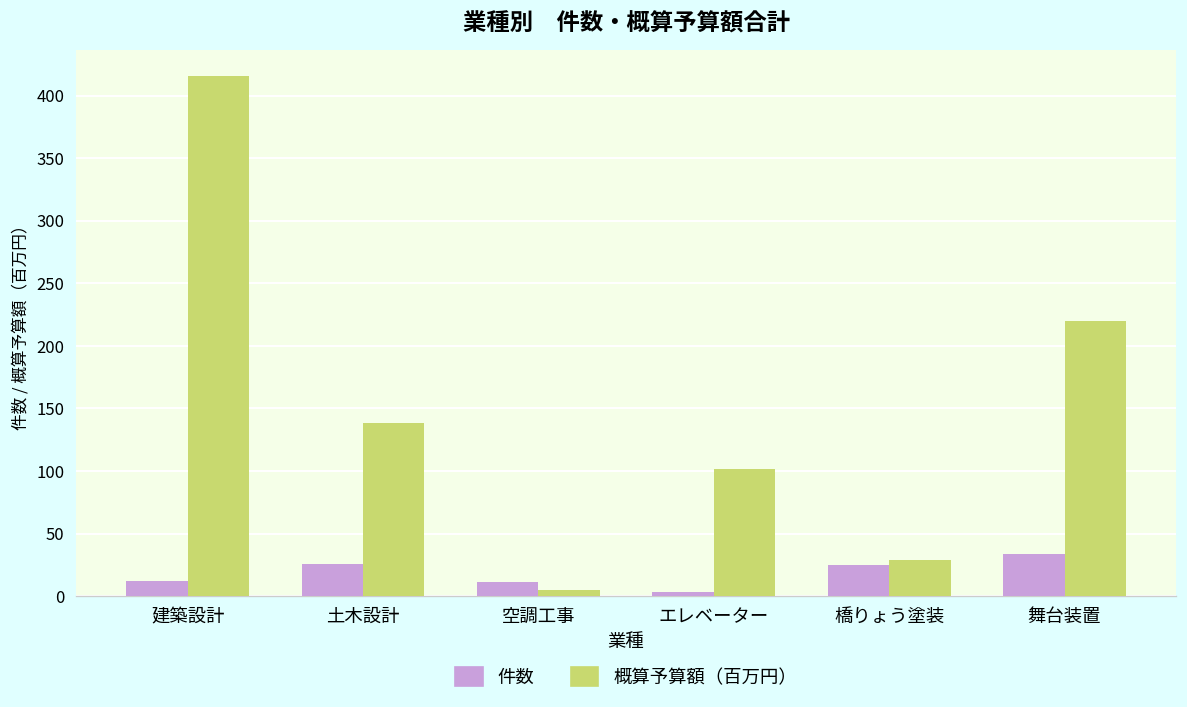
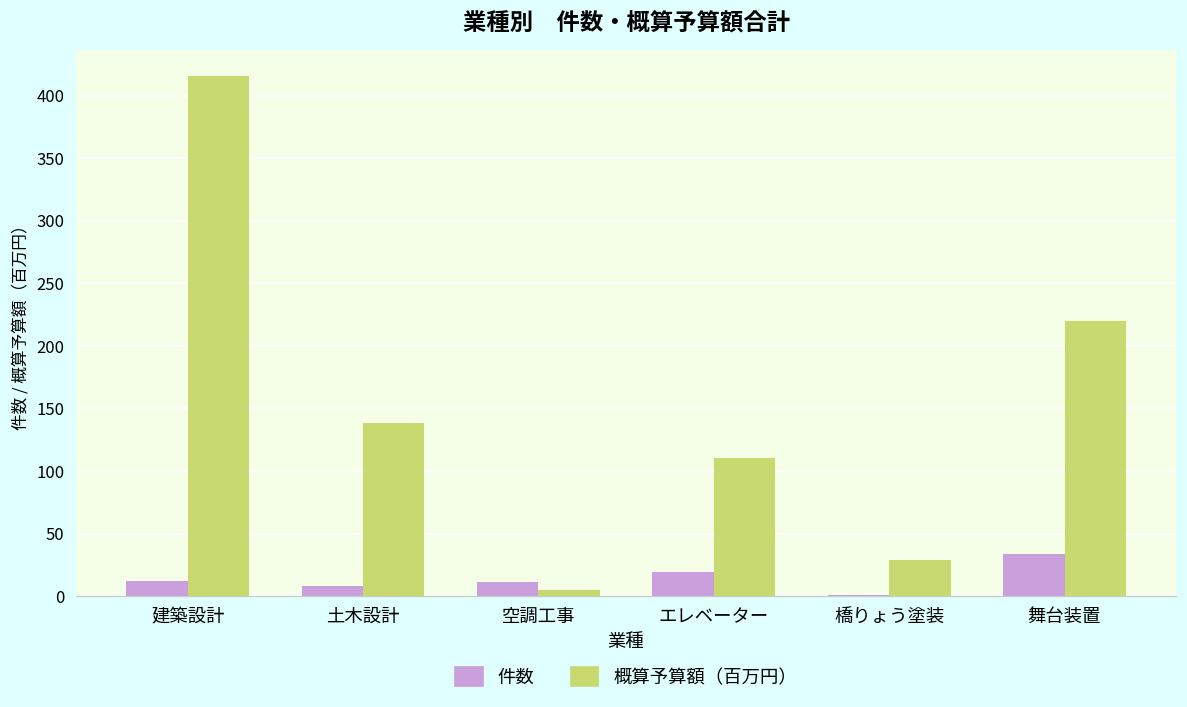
  {
    "件数": {
      "建築設計": 12,
-     "土木設計": 26,
+     "土木設計": 8,
      "空調工事": 11,
-     "エレベーター": 3,
-     "橋りょう塗装": 25,
+     "エレベーター": 19,
+     "橋りょう塗装": 1,
      "舞台装置": 34
    },
    "概算予算額（百万円）": {
      "建築設計": 415,
      "土木設計": 138,
      "空調工事": 5,
-     "エレベーター": 102,
+     "エレベーター": 110,
      "橋りょう塗装": 29,
      "舞台装置": 220
    }
  }
